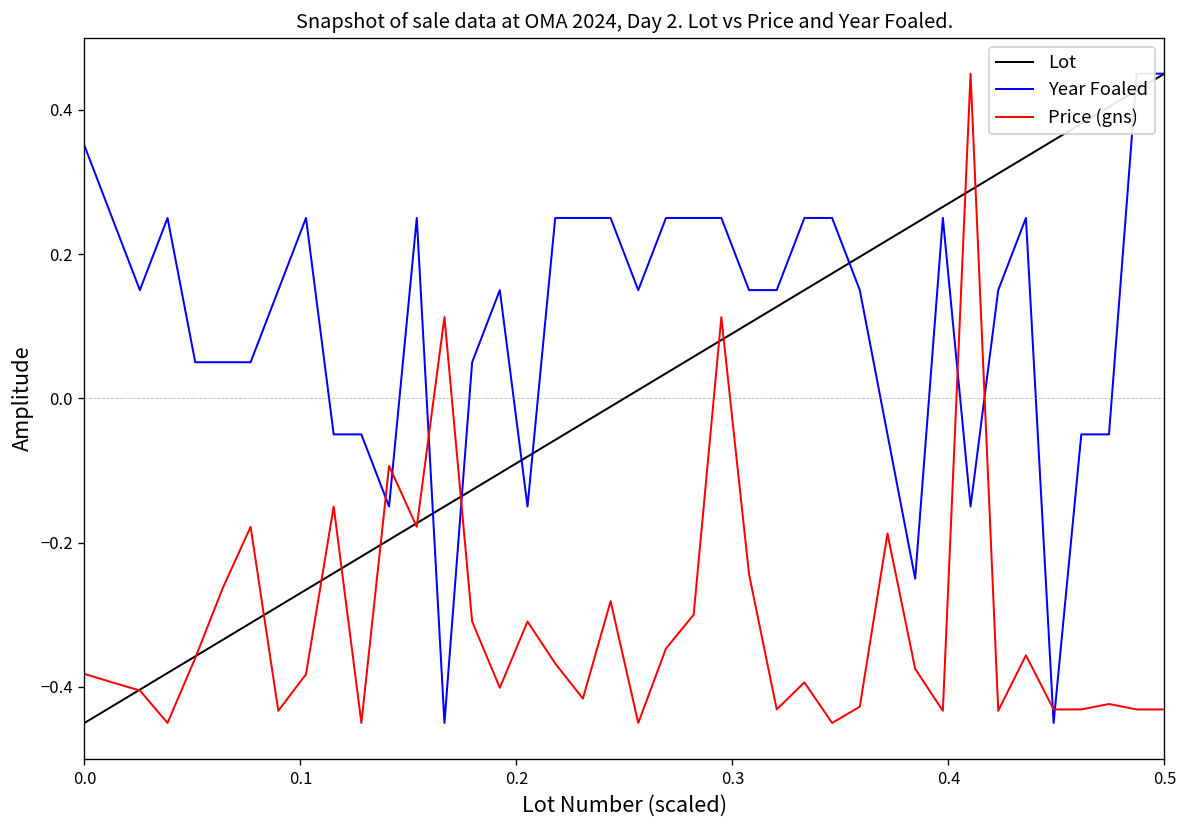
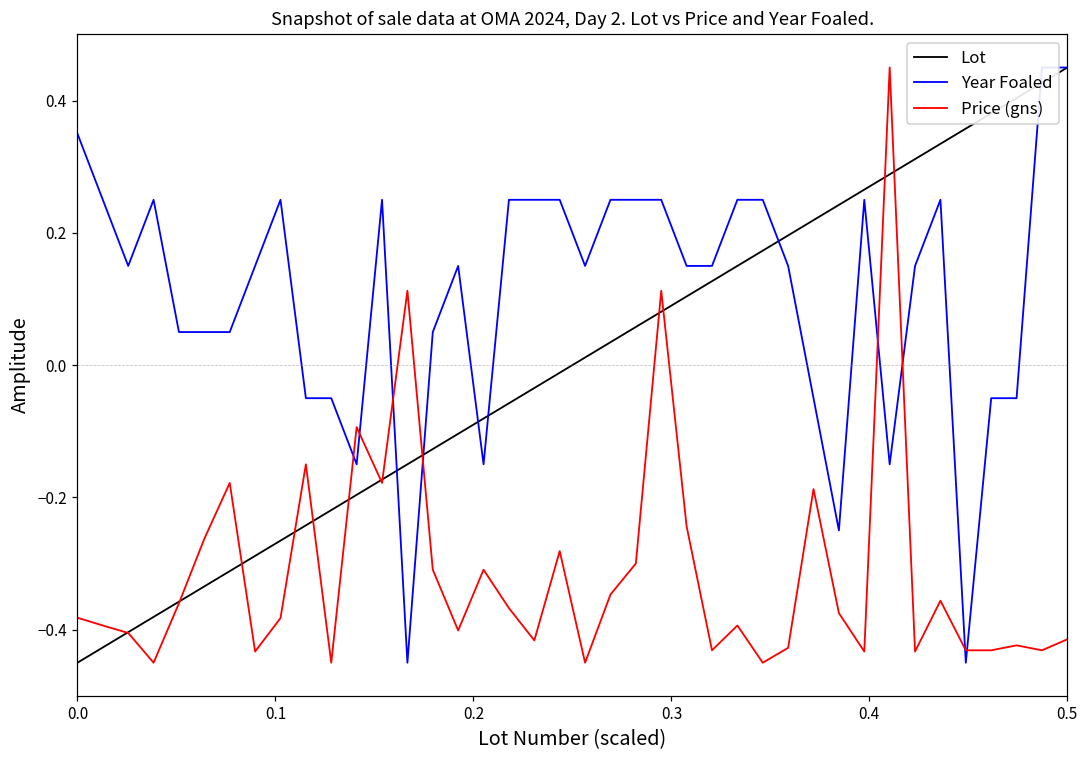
  {
    "Lot": {
      "0.0": -0.45
    },
    "Year Foaled": {
      "0.0": 0.35
    },
    "Price (gns)": {
      "0.0": -0.38,
-     "0.5": -0.43
+     "0.5": -0.41
    }
  }
